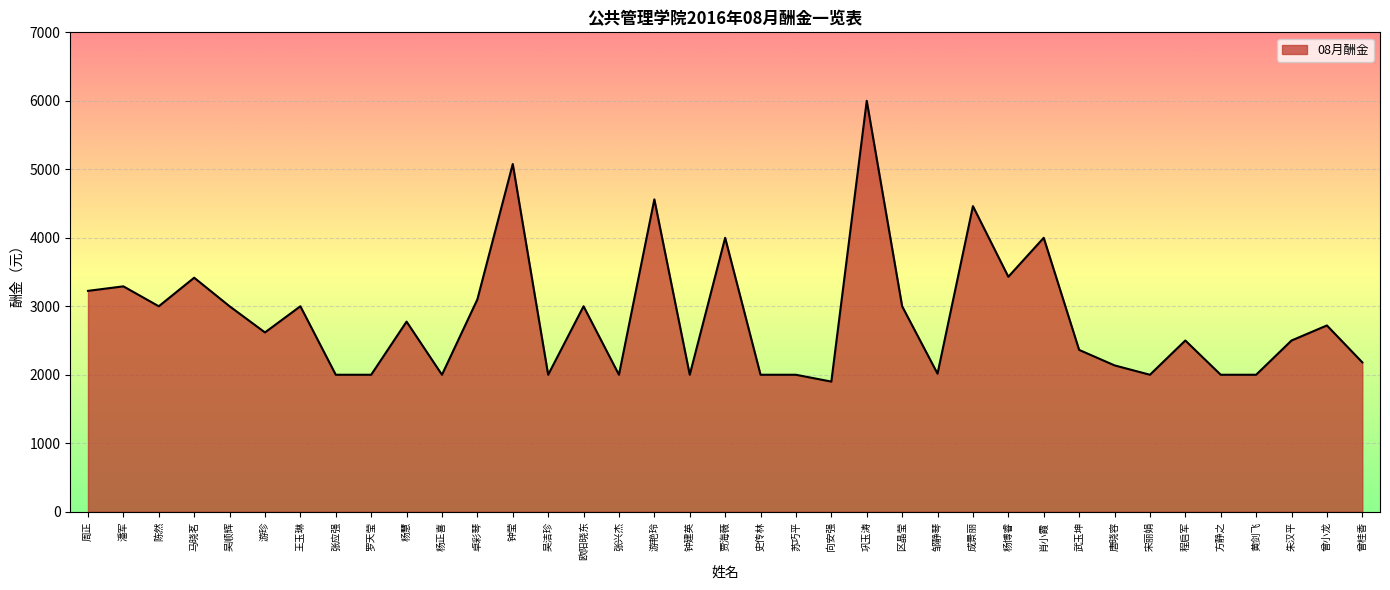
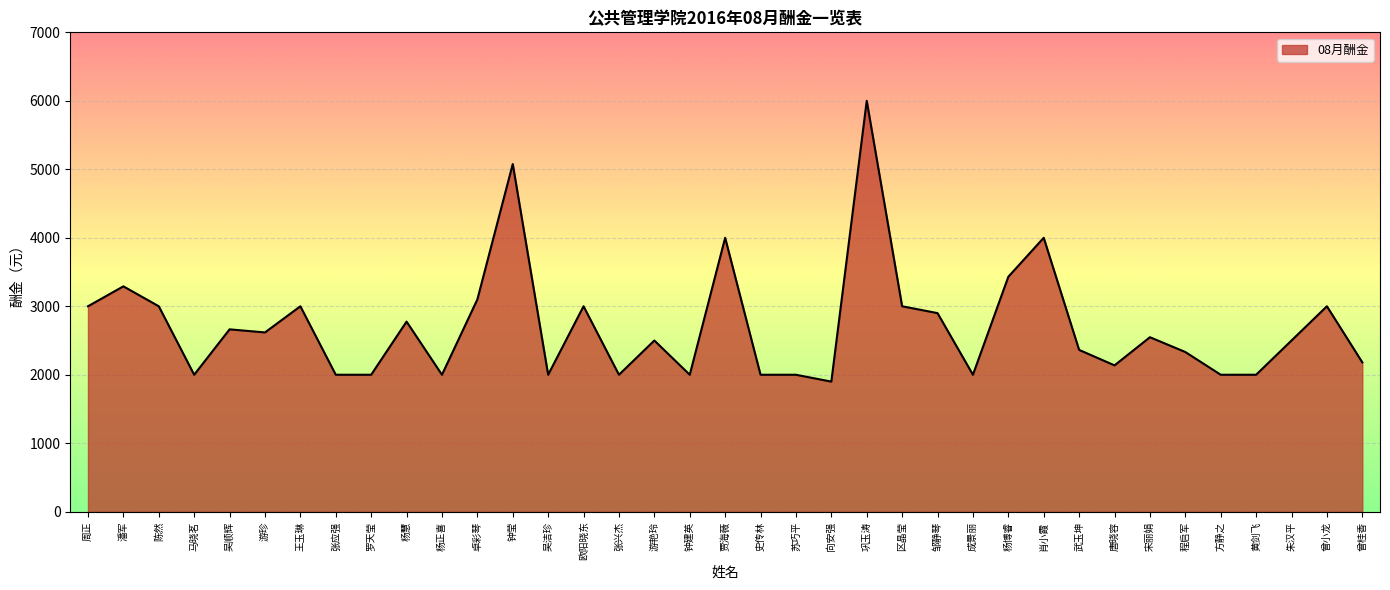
  {
-   "周正": 3200,
+   "周正": 3000,
    "潘军": 3300,
    "陈然": 3000,
-   "马晓茗": 3400,
-   "吴顺辉": 3000,
+   "马晓茗": 2000,
+   "吴顺辉": 2700,
    "游珍": 2600,
    "王玉琳": 3000,
    "张应强": 2000,
    "罗天莹": 2000,
    "杨慧": 2800,
    "杨正喜": 2000,
    "卓彩琴": 3100,
    "钟莹": 5100,
    "吴洁珍": 2000,
    "欧阳晓东": 3000,
    "张兴杰": 2000,
-   "游艳玲": 4600,
+   "游艳玲": 2500,
    "钟建英": 2000,
    "贾海薇": 4000,
    "史传林": 2000,
    "苏巧平": 2000,
    "向安强": 1900,
    "巩玉涛": 6000,
    "区晶莹": 3000,
-   "邹静琴": 2000,
-   "成景丽": 4500,
+   "邹静琴": 2900,
+   "成景丽": 2000,
    "杨博睿": 3400,
    "肖小霞": 4000,
    "武玉坤": 2400,
    "唐晓容": 2100,
-   "宋丽娟": 2000,
-   "程启军": 2500,
+   "宋丽娟": 2500,
+   "程启军": 2300,
    "方静之": 2000,
    "黄剑飞": 2000,
    "朱汉平": 2500,
-   "曾小龙": 2700,
+   "曾小龙": 3000,
    "曾桂香": 2200
  }
